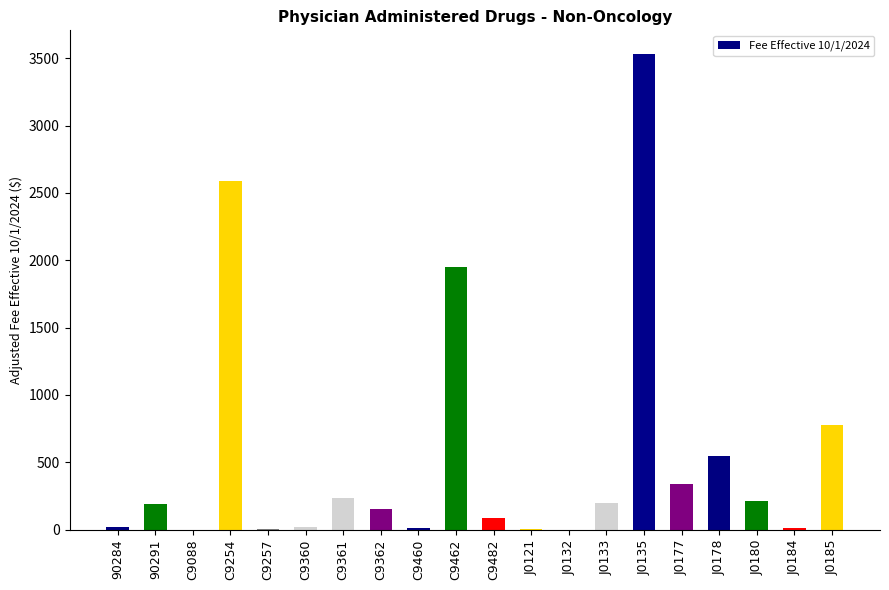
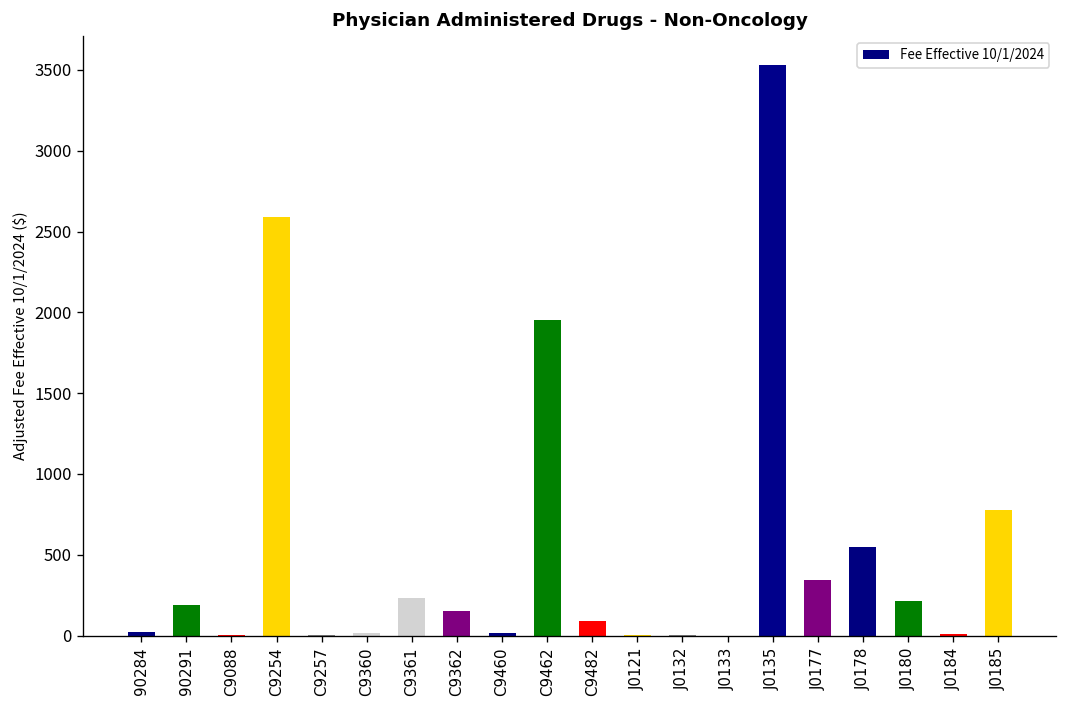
  {
    "90284": 20,
    "90291": 190,
    "C9254": 2590,
    "C9360": 20,
    "C9361": 230,
    "C9362": 150,
    "C9462": 1950,
    "C9482": 90,
-   "J0133": 200,
+   "J0133": 0,
    "J0135": 3530,
    "J0177": 340,
    "J0178": 550,
    "J0180": 220,
    "J0185": 780
  }
